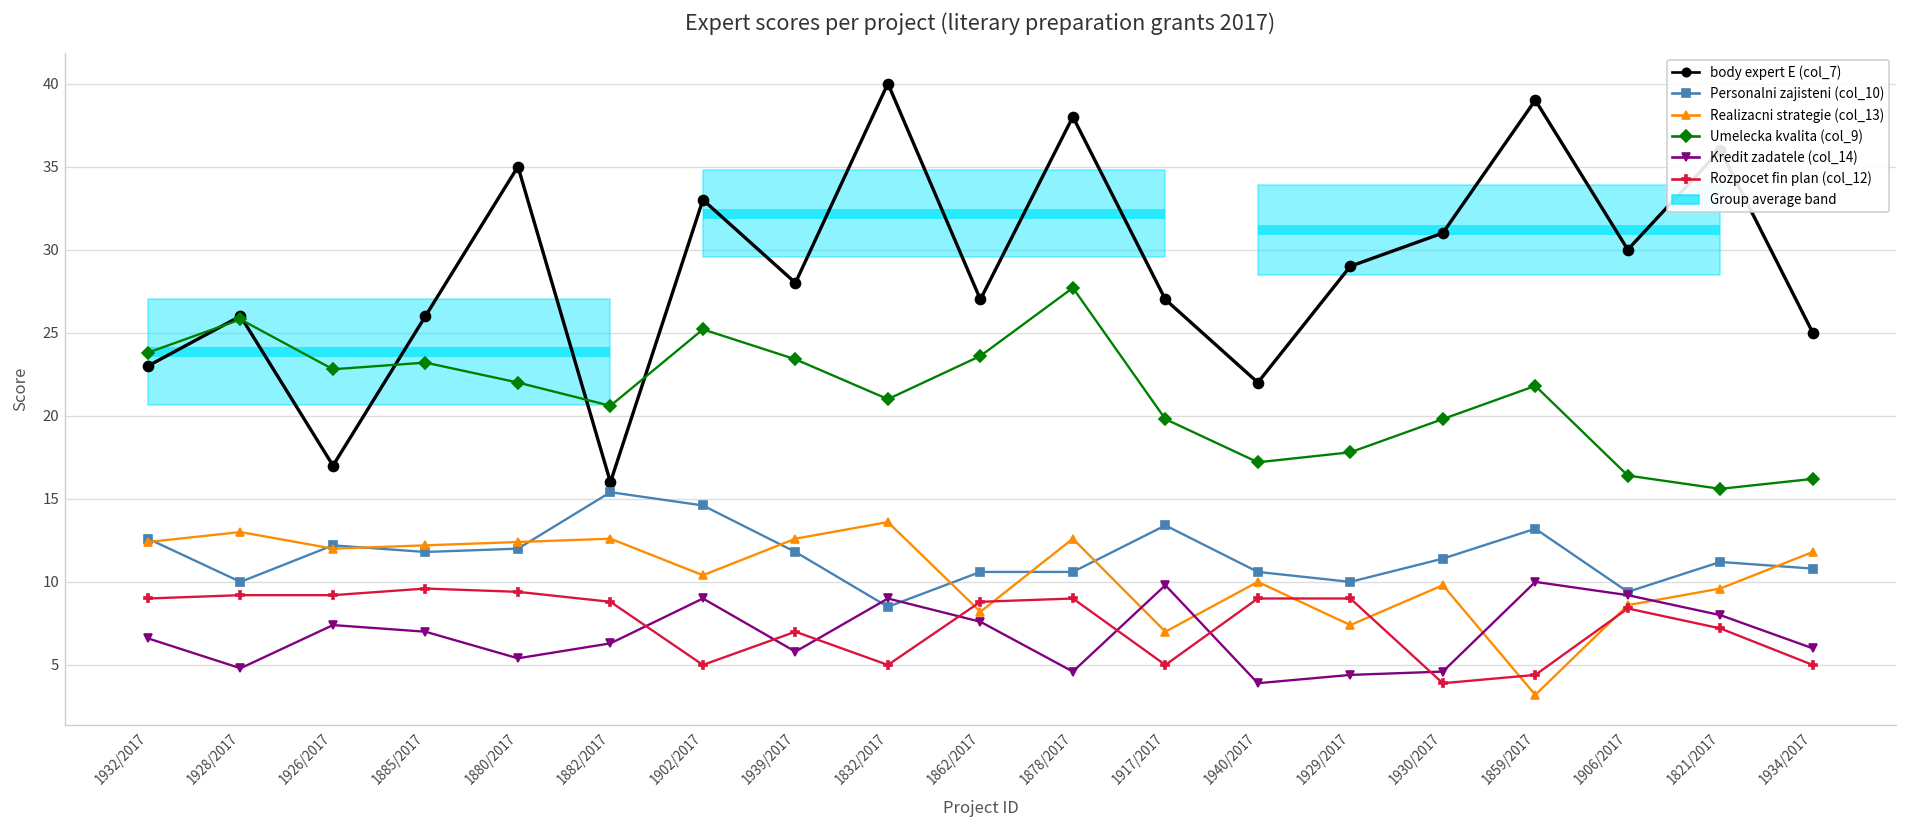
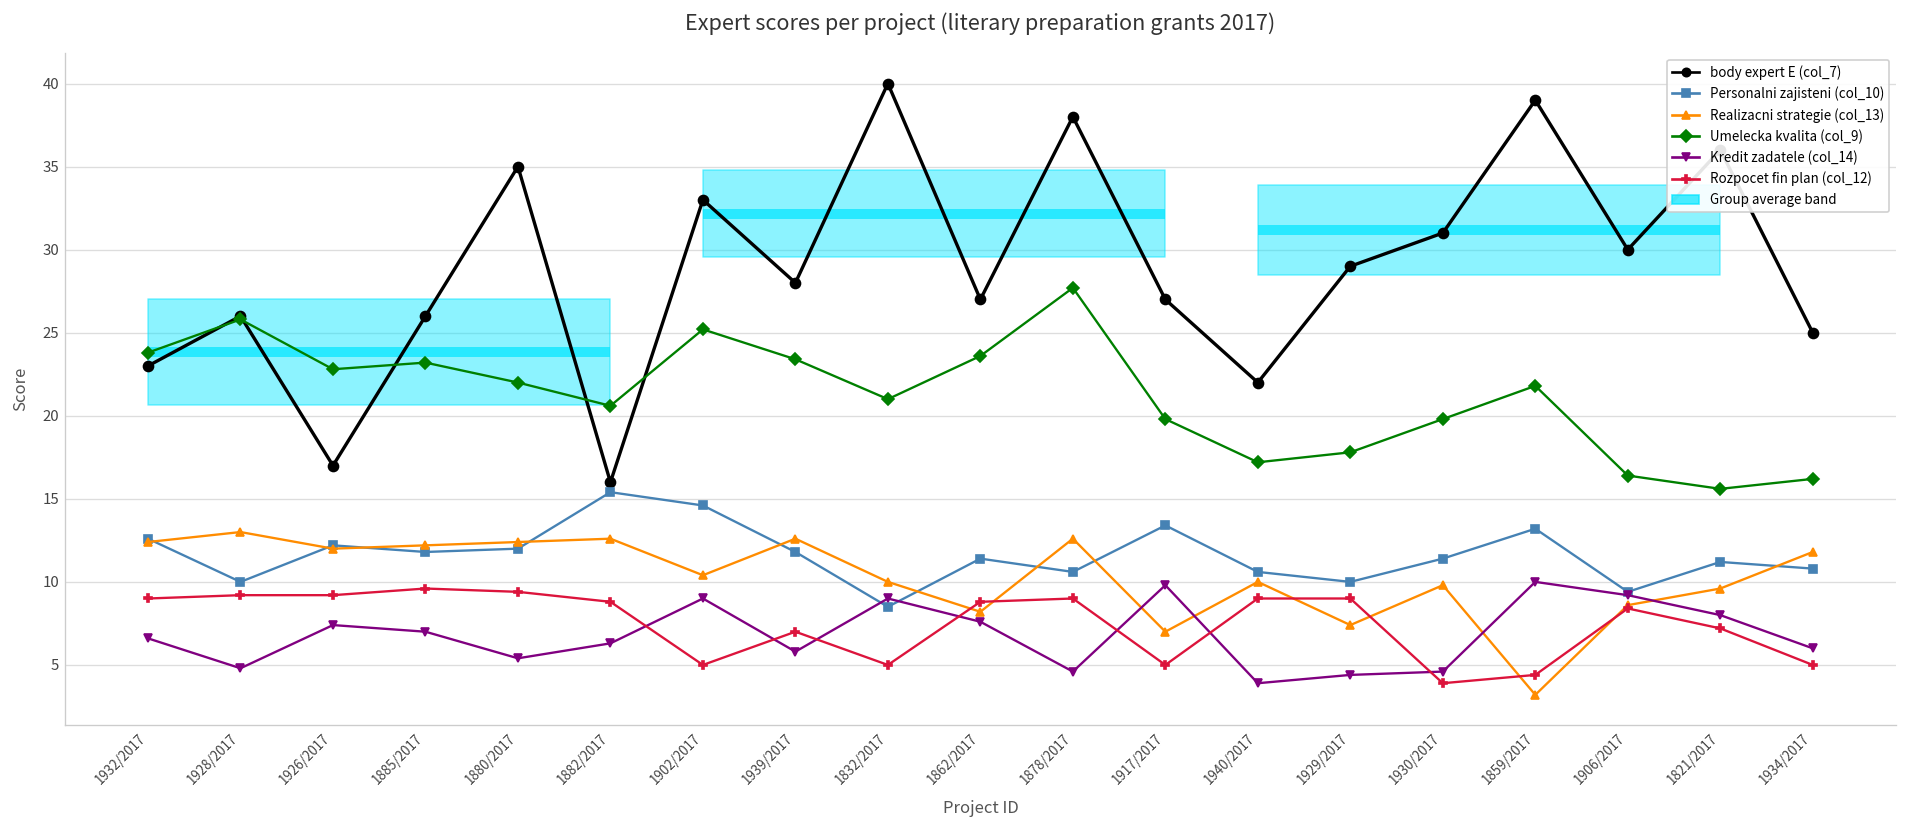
  {
    "body expert E (col_7)": {
      "1932/2017": 23.0,
      "1928/2017": 26.0,
      "1926/2017": 17.0,
      "1885/2017": 26.0,
      "1880/2017": 35.0,
      "1882/2017": 16.0,
      "1902/2017": 33.0,
      "1939/2017": 28.0,
      "1832/2017": 40.0,
      "1862/2017": 27.0,
      "1878/2017": 38.0,
      "1917/2017": 27.0,
      "1940/2017": 22.0,
      "1929/2017": 29.0,
      "1859/2017": 39.0,
      "1906/2017": 30.0,
      "1934/2017": 25.0
    },
    "Personalni zajisteni (col_10)": {
      "1932/2017": 12.6,
      "1928/2017": 10.0,
      "1926/2017": 12.2,
      "1885/2017": 11.8,
      "1880/2017": 12.0,
      "1882/2017": 15.4,
      "1902/2017": 14.6,
      "1939/2017": 11.8,
      "1832/2017": 8.5,
-     "1862/2017": 10.6,
+     "1862/2017": 11.4,
      "1878/2017": 10.6,
      "1917/2017": 13.4,
      "1940/2017": 10.6,
      "1929/2017": 10.0,
      "1930/2017": 11.4,
      "1859/2017": 13.2,
      "1906/2017": 9.4,
      "1821/2017": 11.2,
      "1934/2017": 10.8
    },
    "Realizacni strategie (col_13)": {
      "1932/2017": 12.4,
      "1928/2017": 13.0,
      "1926/2017": 12.0,
      "1885/2017": 12.2,
      "1880/2017": 12.4,
      "1882/2017": 12.6,
      "1902/2017": 10.4,
      "1939/2017": 12.6,
-     "1832/2017": 13.6,
+     "1832/2017": 10.0,
      "1862/2017": 8.2,
      "1878/2017": 12.6,
      "1917/2017": 7.0,
      "1940/2017": 10.0,
      "1929/2017": 7.4,
      "1930/2017": 9.8,
      "1859/2017": 3.2,
      "1906/2017": 8.6,
      "1821/2017": 9.6,
      "1934/2017": 11.8
    },
    "Umelecka kvalita (col_9)": {
      "1928/2017": 25.8,
      "1926/2017": 22.8,
      "1885/2017": 23.2,
      "1880/2017": 22.0,
      "1882/2017": 20.6,
      "1902/2017": 25.2,
      "1939/2017": 23.4,
      "1832/2017": 21.0,
      "1862/2017": 23.6,
      "1878/2017": 27.7,
      "1917/2017": 19.8,
      "1940/2017": 17.2,
      "1929/2017": 17.8,
      "1930/2017": 19.8,
      "1859/2017": 21.8,
      "1906/2017": 16.4,
      "1821/2017": 15.6,
      "1934/2017": 16.2
    },
    "Kredit zadatele (col_14)": {
      "1932/2017": 6.6,
      "1928/2017": 4.8,
      "1926/2017": 7.4,
      "1885/2017": 7.0,
      "1880/2017": 5.4,
      "1882/2017": 6.3,
      "1902/2017": 9.0,
      "1939/2017": 5.8,
      "1832/2017": 9.0,
      "1862/2017": 7.6,
      "1878/2017": 4.6,
      "1917/2017": 9.8,
      "1940/2017": 3.9,
      "1929/2017": 4.4,
      "1930/2017": 4.6,
      "1859/2017": 10.0,
      "1906/2017": 9.2,
      "1821/2017": 8.0,
      "1934/2017": 6.0
    },
    "Rozpocet fin plan (col_12)": {
      "1932/2017": 9.0,
      "1928/2017": 9.2,
      "1926/2017": 9.2,
      "1885/2017": 9.6,
      "1880/2017": 9.4,
      "1882/2017": 8.8,
      "1902/2017": 5.0,
      "1939/2017": 7.0,
      "1832/2017": 5.0,
      "1862/2017": 8.8,
      "1878/2017": 9.0,
      "1917/2017": 5.0,
      "1940/2017": 9.0,
      "1929/2017": 9.0,
      "1930/2017": 3.9,
      "1859/2017": 4.4,
      "1906/2017": 8.4,
      "1821/2017": 7.2,
      "1934/2017": 5.0
    }
  }
